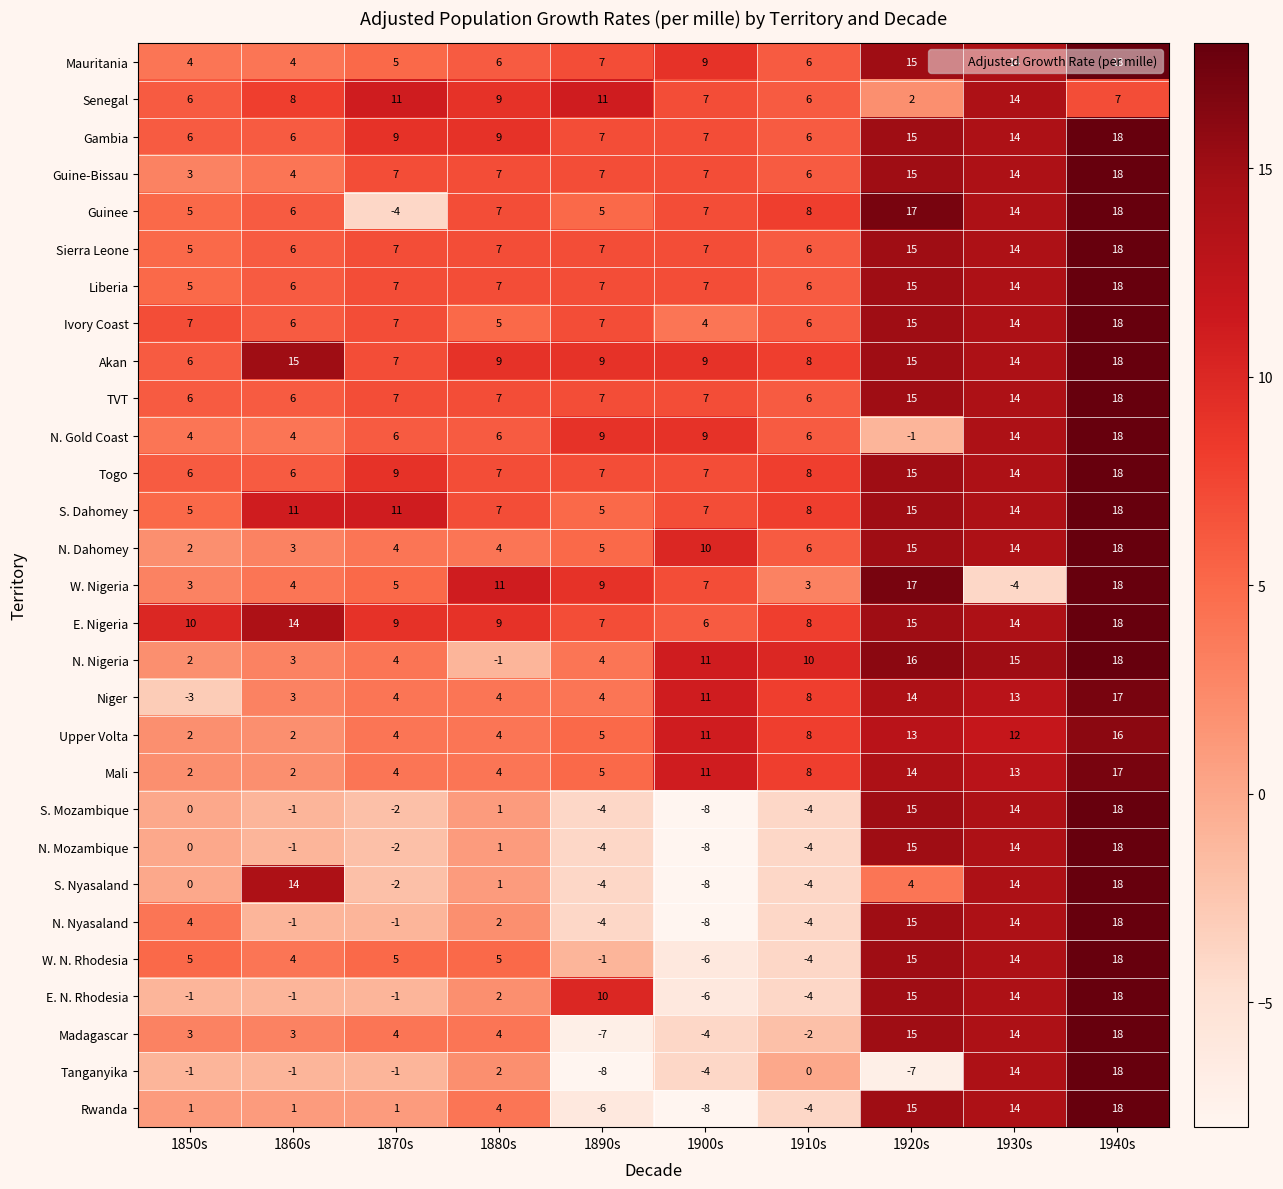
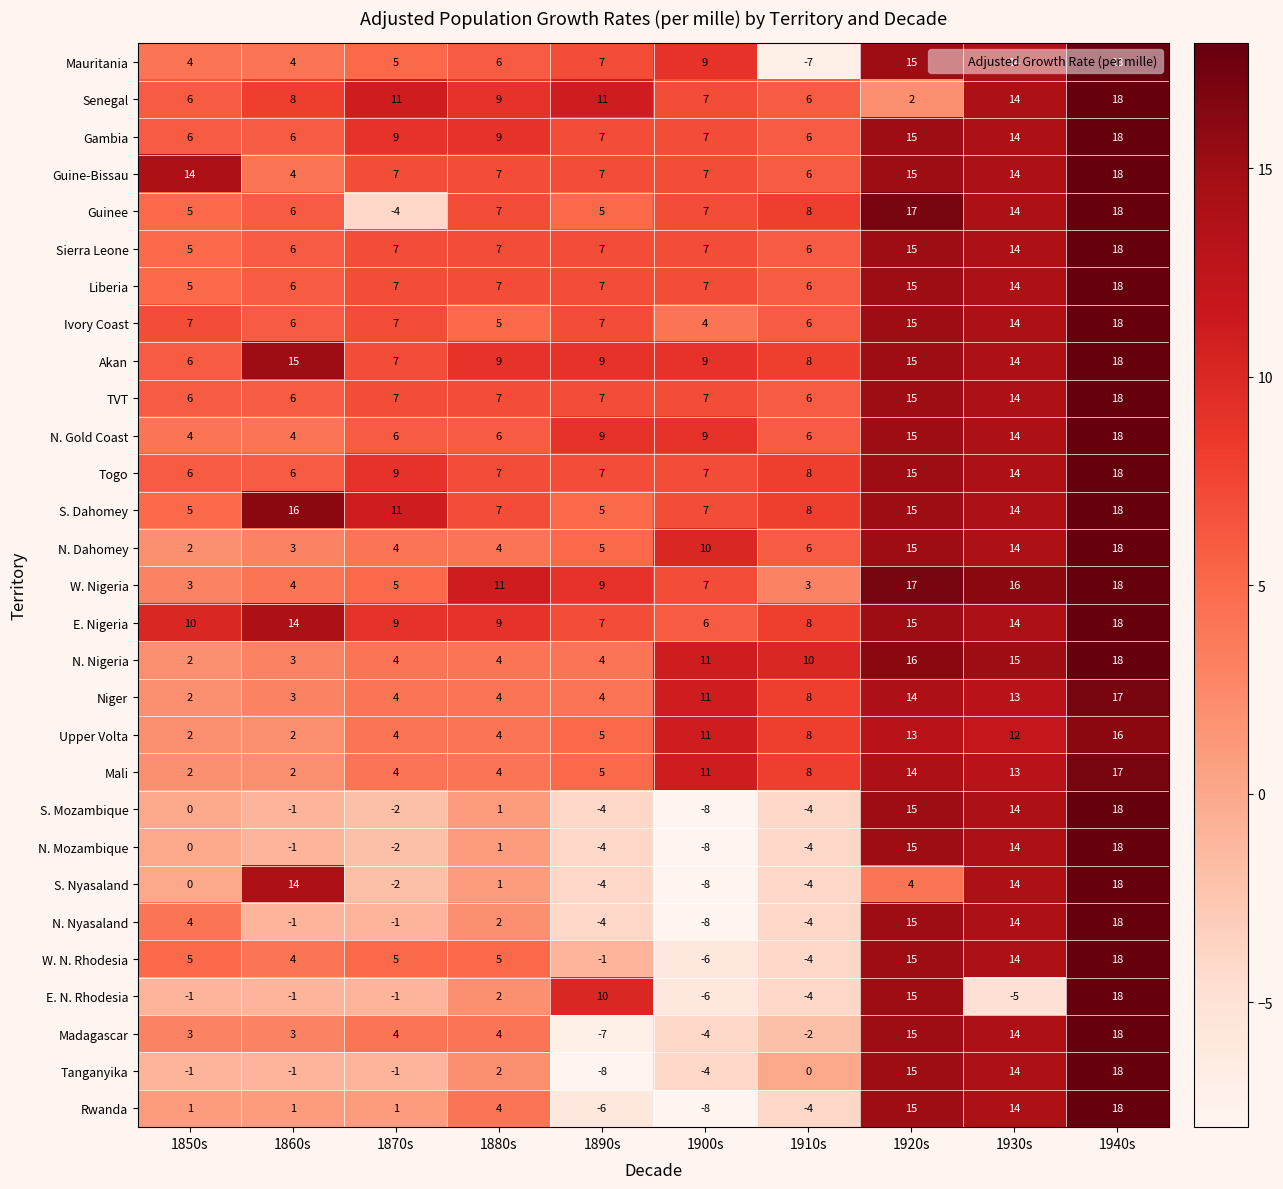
  {
    "Mauritania": {
      "1850s": 4,
      "1860s": 4,
      "1870s": 5,
      "1880s": 6,
      "1890s": 7,
      "1900s": 9,
-     "1910s": 6,
+     "1910s": -7,
      "1920s": 15
    },
    "Senegal": {
      "1850s": 6,
      "1860s": 8,
      "1870s": 11,
      "1880s": 9,
      "1890s": 11,
      "1900s": 7,
      "1910s": 6,
      "1920s": 2,
      "1930s": 14,
-     "1940s": 7
+     "1940s": 18
    },
    "Guine-Bissau": {
-     "1850s": 3,
+     "1850s": 14,
      "1860s": 4,
      "1870s": 7,
      "1880s": 7,
      "1890s": 7,
      "1900s": 7,
      "1910s": 6,
      "1920s": 15,
      "1930s": 14,
      "1940s": 18
    },
    "N. Gold Coast": {
      "1850s": 4,
      "1860s": 4,
      "1870s": 6,
      "1880s": 6,
      "1890s": 9,
      "1900s": 9,
      "1910s": 6,
-     "1920s": -1,
+     "1920s": 15,
      "1930s": 14,
      "1940s": 18
    },
    "S. Dahomey": {
      "1850s": 5,
-     "1860s": 11,
+     "1860s": 16,
      "1870s": 11,
      "1880s": 7,
      "1890s": 5,
      "1900s": 7,
      "1910s": 8,
      "1920s": 15,
      "1930s": 14,
      "1940s": 18
    },
    "W. Nigeria": {
      "1850s": 3,
      "1860s": 4,
      "1870s": 5,
      "1880s": 11,
      "1890s": 9,
      "1900s": 7,
      "1910s": 3,
      "1920s": 17,
-     "1930s": -4,
+     "1930s": 16,
      "1940s": 18
    },
    "N. Nigeria": {
      "1850s": 2,
      "1860s": 3,
      "1870s": 4,
-     "1880s": -1,
+     "1880s": 4,
      "1890s": 4,
      "1900s": 11,
      "1910s": 10,
      "1920s": 16,
      "1930s": 15,
      "1940s": 18
    },
    "Niger": {
-     "1850s": -3,
+     "1850s": 2,
      "1860s": 3,
      "1870s": 4,
      "1880s": 4,
      "1890s": 4,
      "1900s": 11,
      "1910s": 8,
      "1920s": 14,
      "1930s": 13,
      "1940s": 17
    },
    "E. N. Rhodesia": {
      "1850s": -1,
      "1860s": -1,
      "1870s": -1,
      "1880s": 2,
      "1890s": 10,
      "1900s": -6,
      "1910s": -4,
      "1920s": 15,
-     "1930s": 14,
+     "1930s": -5,
      "1940s": 18
    },
    "Tanganyika": {
      "1850s": -1,
      "1860s": -1,
      "1870s": -1,
      "1880s": 2,
      "1890s": -8,
      "1900s": -4,
      "1910s": 0,
-     "1920s": -7,
+     "1920s": 15,
      "1930s": 14,
      "1940s": 18
    }
  }
